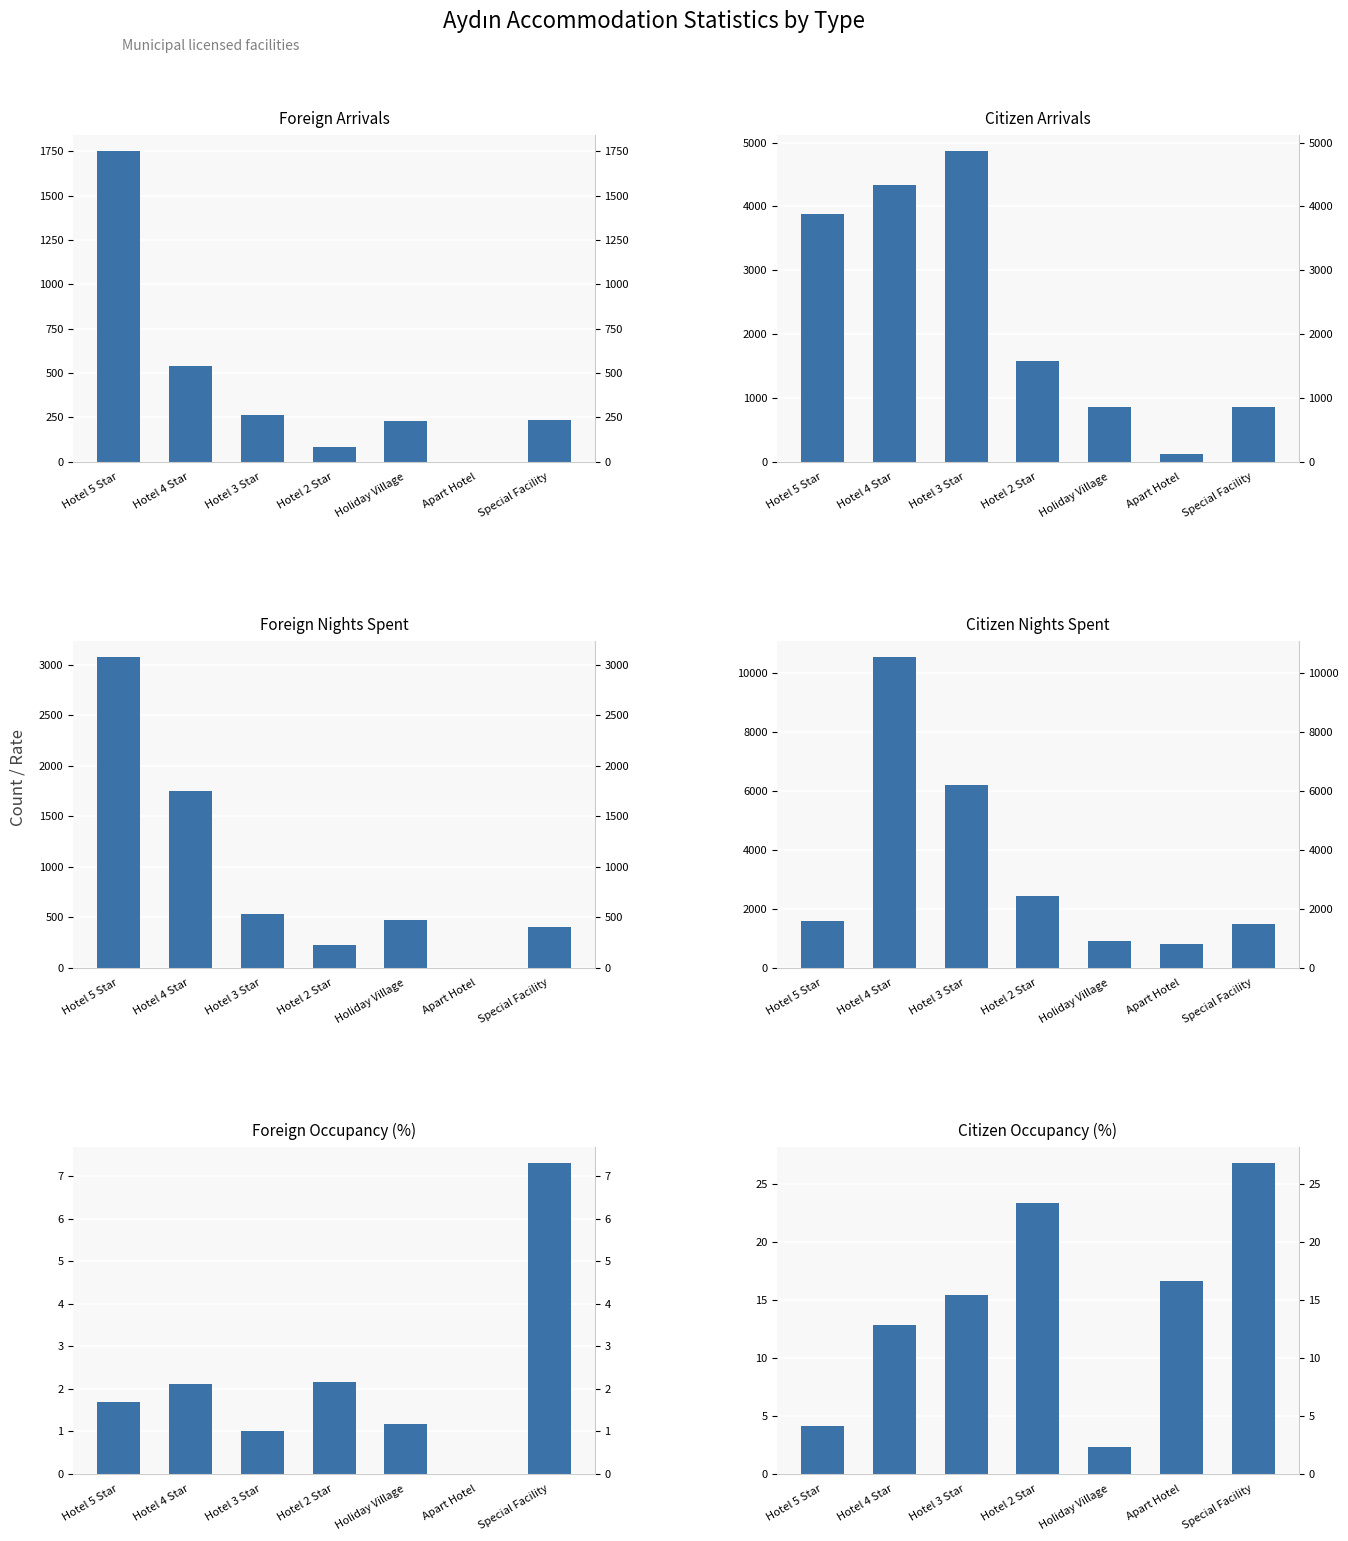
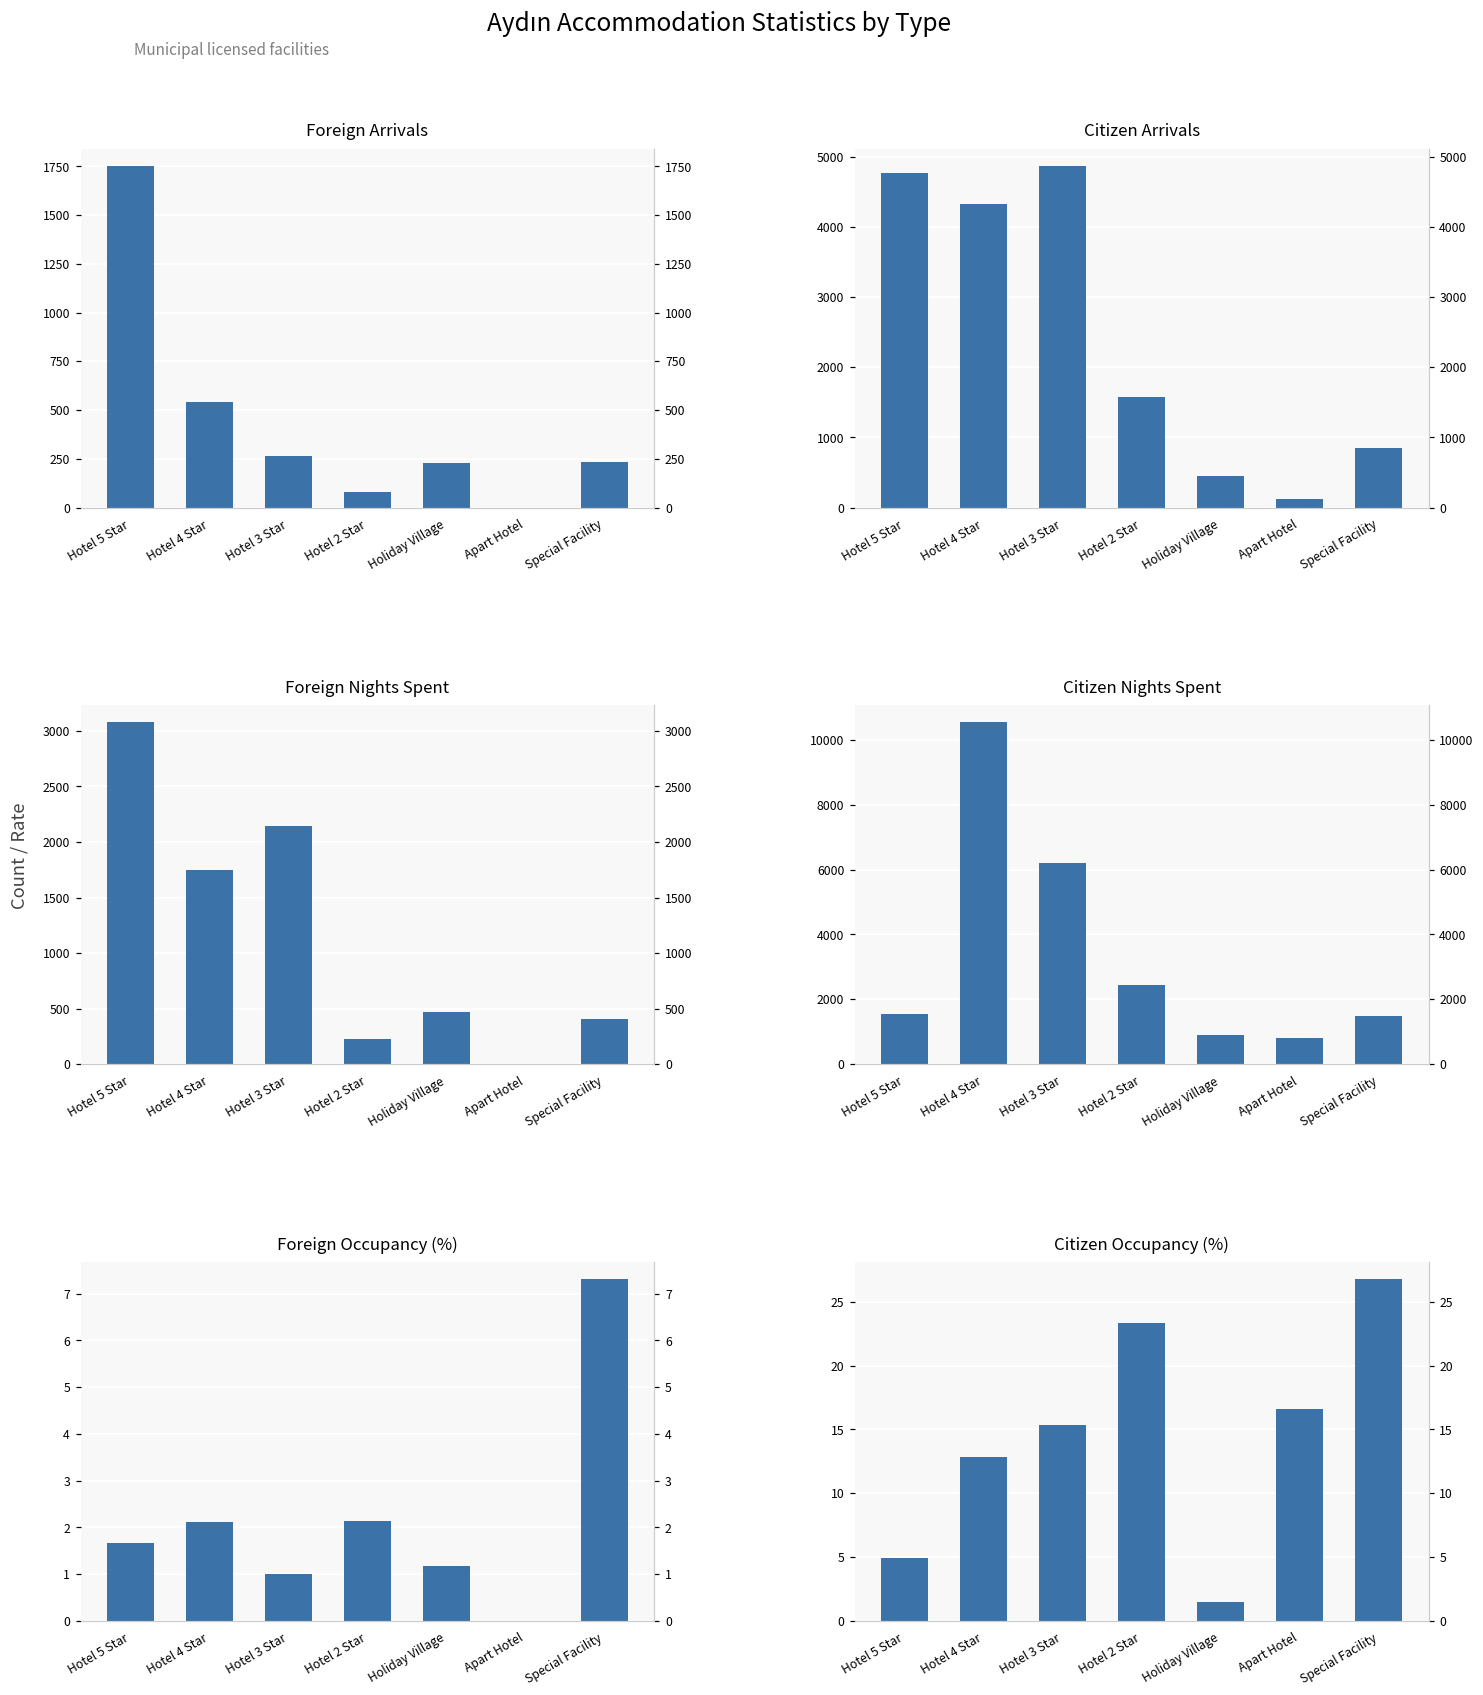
  {
    "Foreign Arrivals": {
      "Hotel 5 Star": 1750,
      "Hotel 4 Star": 540,
      "Hotel 3 Star": 260,
      "Hotel 2 Star": 80,
      "Holiday Village": 230,
      "Apart Hotel": 0,
      "Special Facility": 240
    },
    "Citizen Arrivals": {
-     "Hotel 5 Star": 3900,
+     "Hotel 5 Star": 4800,
      "Hotel 4 Star": 4300,
      "Hotel 3 Star": 4900,
      "Hotel 2 Star": 1600,
-     "Holiday Village": 900,
+     "Holiday Village": 400,
      "Apart Hotel": 100,
      "Special Facility": 800
    },
    "Foreign Nights Spent": {
      "Hotel 5 Star": 3080,
      "Hotel 4 Star": 1740,
-     "Hotel 3 Star": 530,
+     "Hotel 3 Star": 2150,
      "Hotel 2 Star": 220,
      "Holiday Village": 470,
      "Apart Hotel": 0,
      "Special Facility": 400
    },
    "Citizen Nights Spent": {
      "Hotel 5 Star": 1600,
      "Hotel 4 Star": 10500,
      "Hotel 3 Star": 6200,
      "Hotel 2 Star": 2400,
      "Holiday Village": 900,
      "Apart Hotel": 800,
      "Special Facility": 1500
    },
    "Foreign Occupancy (%)": {
      "Hotel 5 Star": 1.7,
      "Hotel 4 Star": 2.1,
      "Hotel 3 Star": 1.0,
      "Hotel 2 Star": 2.1,
      "Holiday Village": 1.2,
      "Apart Hotel": 0.0,
      "Special Facility": 7.3
    },
    "Citizen Occupancy (%)": {
-     "Hotel 5 Star": 4.1,
+     "Hotel 5 Star": 5.0,
      "Hotel 4 Star": 12.8,
      "Hotel 3 Star": 15.4,
      "Hotel 2 Star": 23.3,
-     "Holiday Village": 2.3,
+     "Holiday Village": 1.4,
      "Apart Hotel": 16.6,
      "Special Facility": 26.8
    }
  }
